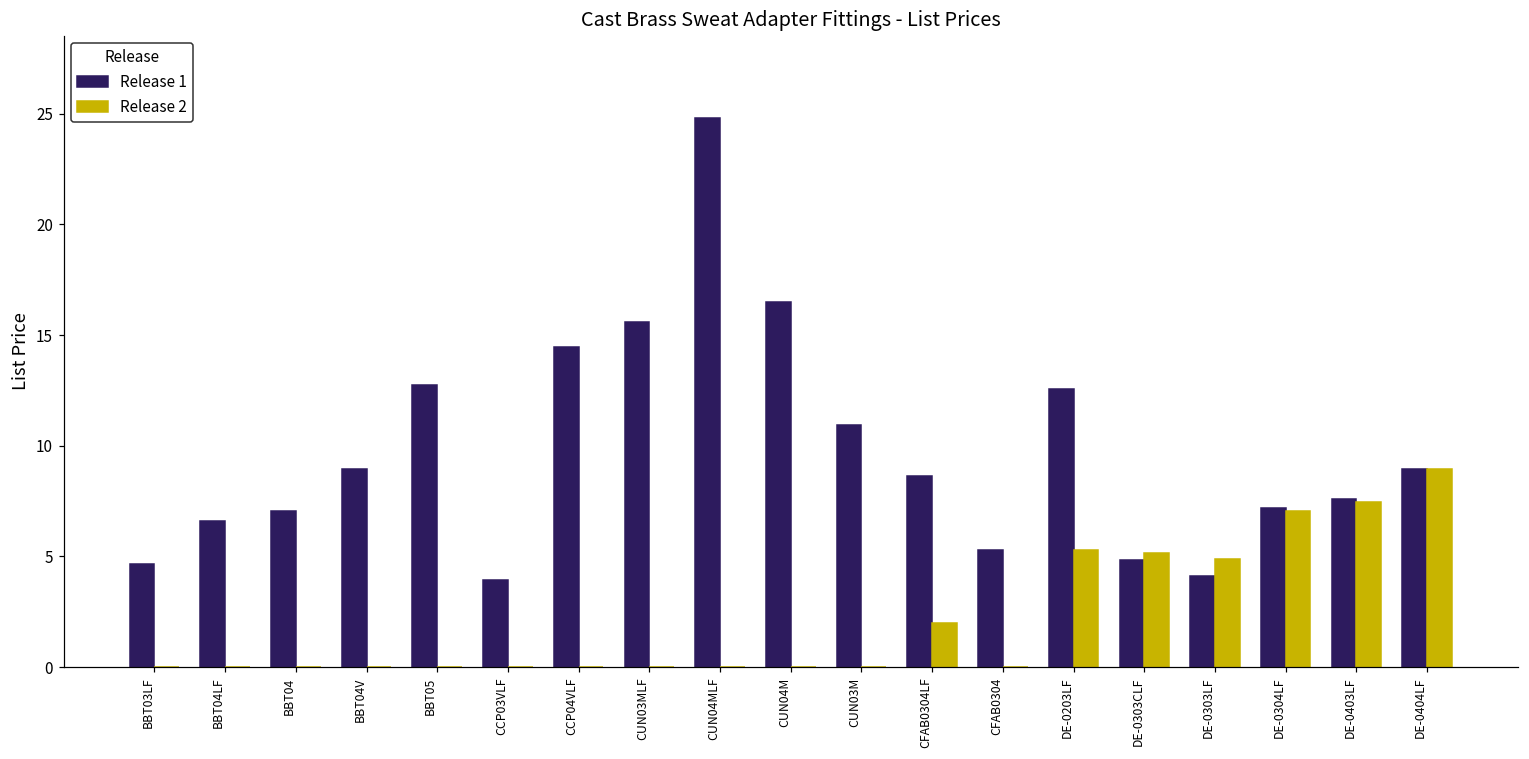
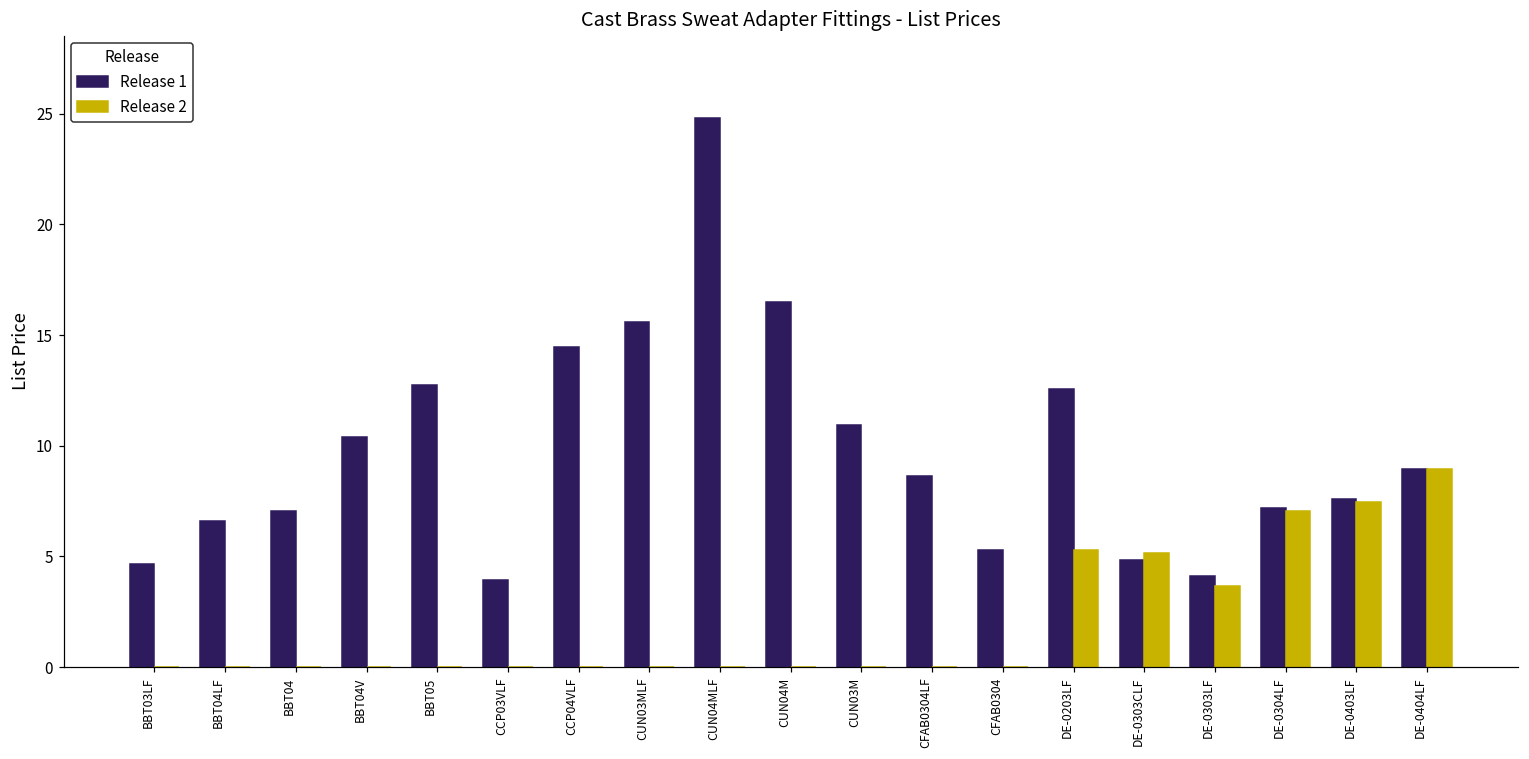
  {
    "Release 1": {
      "BBT03LF": 4.7,
      "BBT04LF": 6.6,
      "BBT04": 7.0,
-     "BBT04V": 8.9,
+     "BBT04V": 10.4,
      "BBT05": 12.7,
      "CCP03VLF": 3.9,
      "CCP04VLF": 14.5,
      "CUN03MLF": 15.6,
      "CUN04MLF": 24.8,
      "CUN04M": 16.5,
      "CUN03M": 10.9,
      "CFAB0304LF": 8.6,
      "CFAB0304": 5.3,
      "DE-0203LF": 12.6,
      "DE-0303CLF": 4.8,
      "DE-0303LF": 4.1,
      "DE-0304LF": 7.2,
      "DE-0403LF": 7.6,
      "DE-0404LF": 8.9
    },
    "Release 2": {
      "BBT03LF": 0.0,
      "BBT04LF": 0.0,
      "BBT04": 0.0,
      "BBT04V": 0.0,
      "BBT05": 0.0,
      "CCP03VLF": 0.0,
      "CCP04VLF": 0.0,
      "CUN03MLF": 0.0,
      "CUN04MLF": 0.0,
      "CUN04M": 0.0,
      "CUN03M": 0.0,
-     "CFAB0304LF": 2,
+     "CFAB0304LF": 0,
      "CFAB0304": 0.0,
      "DE-0203LF": 5.3,
      "DE-0303CLF": 5.1,
-     "DE-0303LF": 4.9,
+     "DE-0303LF": 3.7,
      "DE-0304LF": 7.0,
      "DE-0403LF": 7.5,
      "DE-0404LF": 8.9
    }
  }
